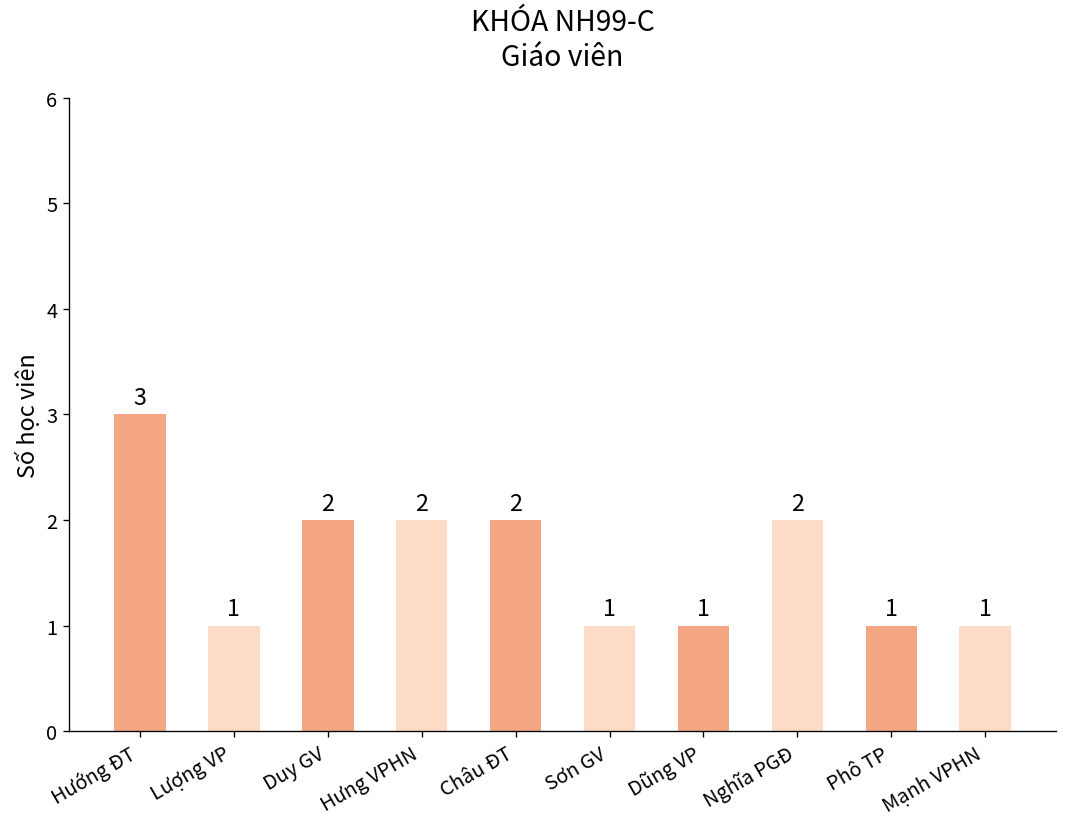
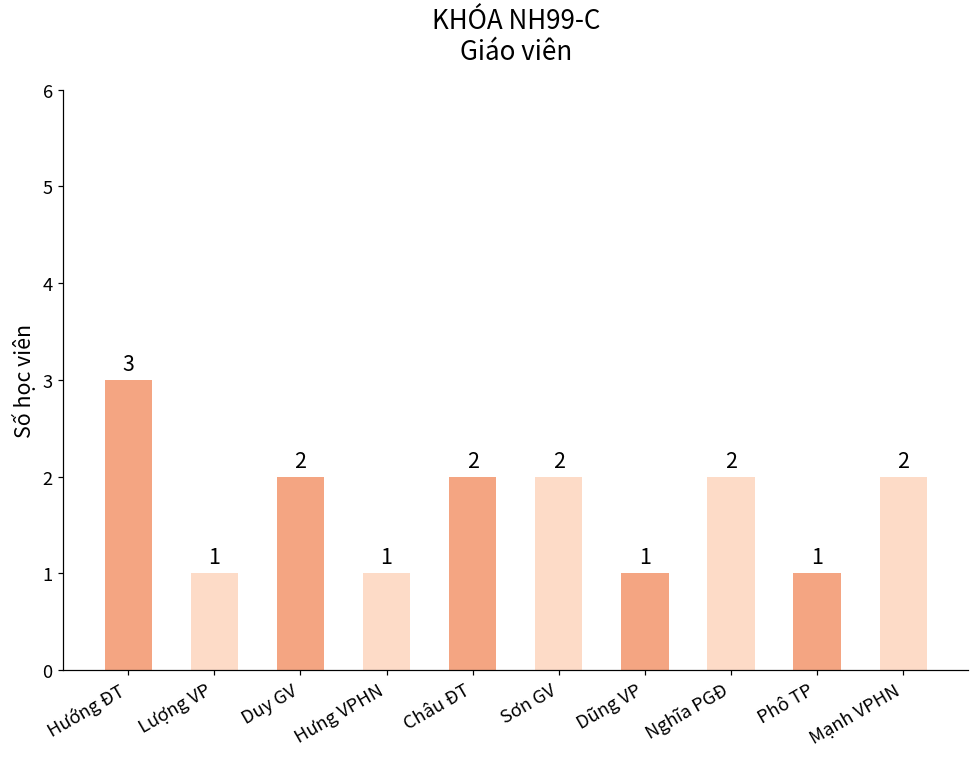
  {
    "Hướng ĐT": 3,
    "Lượng VP": 1,
    "Duy GV": 2,
-   "Hưng VPHN": 2,
+   "Hưng VPHN": 1,
    "Châu ĐT": 2,
-   "Sơn GV": 1,
+   "Sơn GV": 2,
    "Dũng VP": 1,
    "Nghĩa PGĐ": 2,
    "Phô TP": 1,
-   "Mạnh VPHN": 1
+   "Mạnh VPHN": 2
  }
